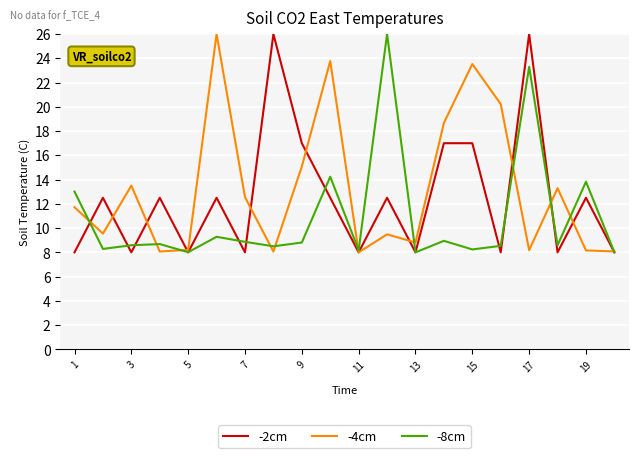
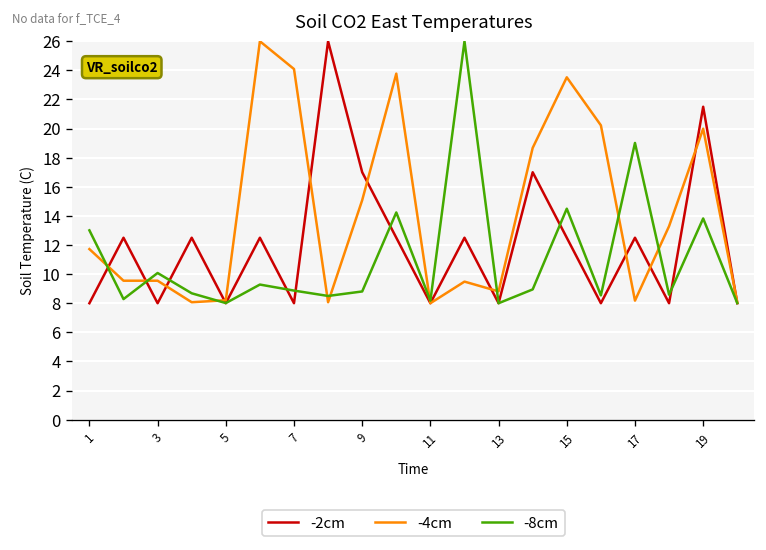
  {
    "-2cm": {
      "1": 8.0,
      "3": 8.0,
      "7": 8.0,
      "9": 17.0,
-     "15": 17.0,
-     "17": 26.0,
-     "19": 12.5
+     "15": 12.5,
+     "17": 12.5,
+     "19": 21.5
    },
    "-4cm": {
      "1": 11.7,
-     "3": 13.5,
-     "7": 12.6,
+     "3": 9.5,
+     "7": 24.1,
      "9": 15.1,
      "13": 8.8,
      "15": 23.5,
      "17": 8.2,
-     "19": 8.2
+     "19": 20.0
    },
    "-8cm": {
      "1": 13.0,
-     "3": 8.6,
+     "3": 10.1,
      "7": 8.9,
      "9": 8.8,
-     "15": 8.2,
-     "17": 23.3,
+     "15": 14.5,
+     "17": 19.0,
      "19": 13.8
    }
  }
